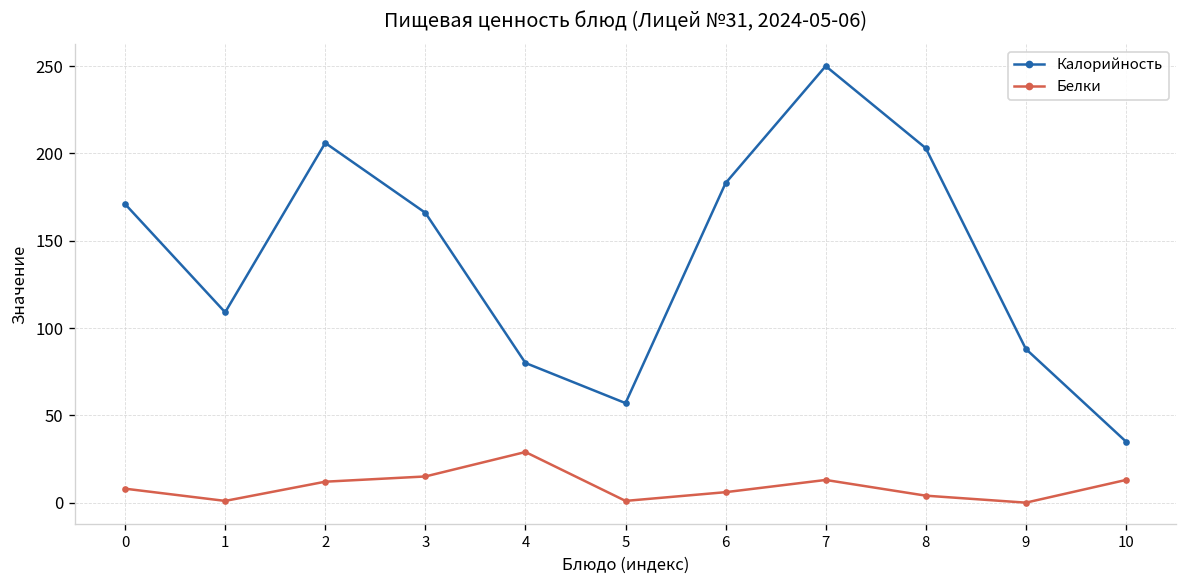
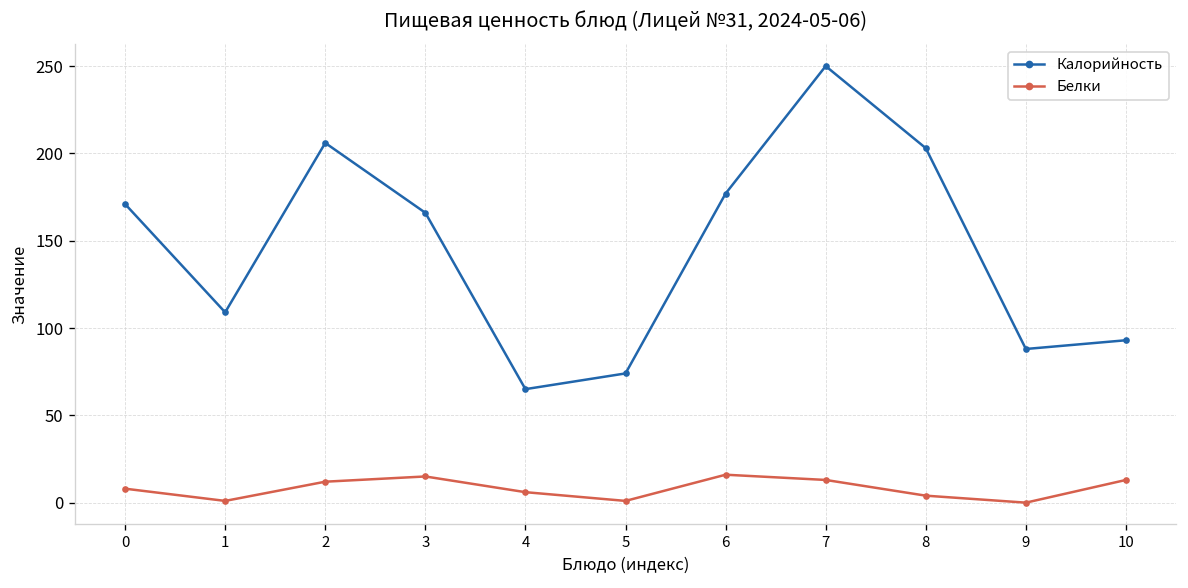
  {
    "Калорийность": {
      "0": 171,
      "1": 109,
      "2": 206,
      "3": 166,
-     "4": 80,
-     "5": 57,
-     "6": 183,
+     "4": 65,
+     "5": 74,
+     "6": 177,
      "7": 250,
      "8": 203,
      "9": 88,
-     "10": 35
+     "10": 93
    },
    "Белки": {
      "0": 8,
      "1": 1,
      "2": 12,
      "3": 15,
-     "4": 29,
+     "4": 6,
      "5": 1,
-     "6": 6,
+     "6": 16,
      "7": 13,
      "8": 4,
      "9": 0,
      "10": 13
    }
  }
